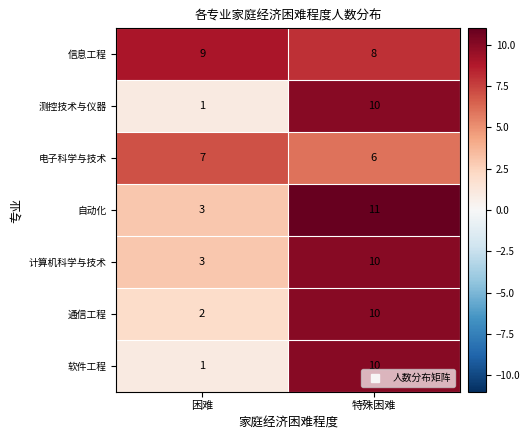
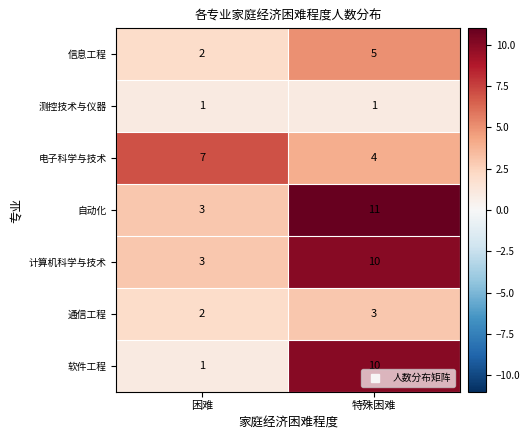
  {
    "信息工程": {
-     "困难": 9,
-     "特殊困难": 8
+     "困难": 2,
+     "特殊困难": 5
    },
    "测控技术与仪器": {
      "困难": 1,
-     "特殊困难": 10
+     "特殊困难": 1
    },
    "电子科学与技术": {
      "困难": 7,
-     "特殊困难": 6
+     "特殊困难": 4
    },
    "自动化": {
      "困难": 3,
      "特殊困难": 11
    },
    "计算机科学与技术": {
      "困难": 3,
      "特殊困难": 10
    },
    "通信工程": {
      "困难": 2,
-     "特殊困难": 10
+     "特殊困难": 3
    },
    "软件工程": {
      "困难": 1
    }
  }
